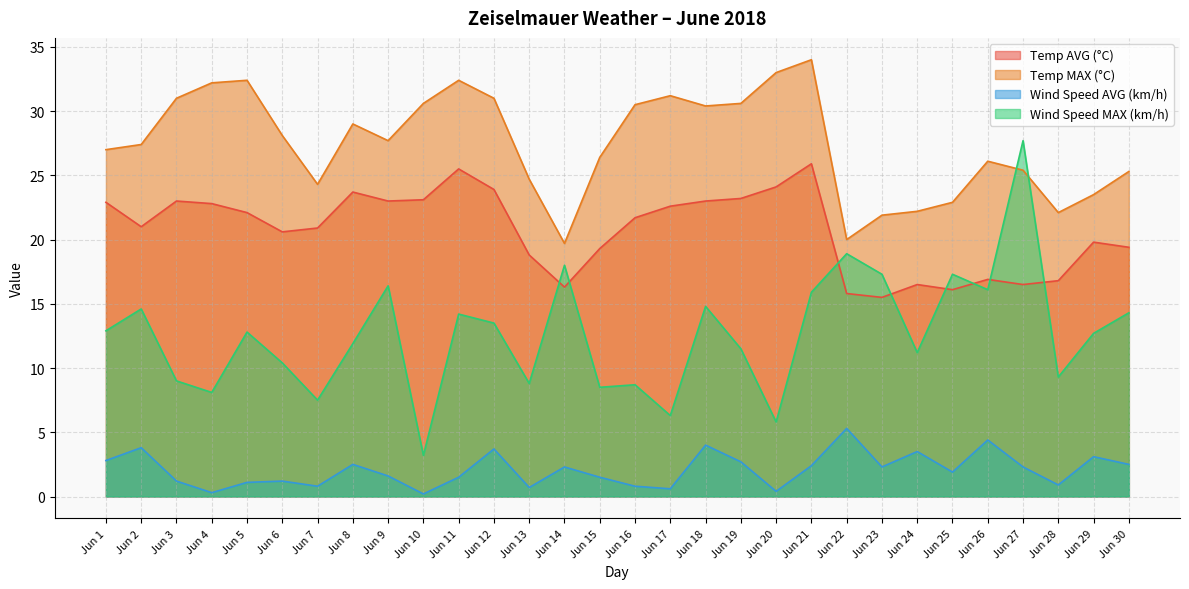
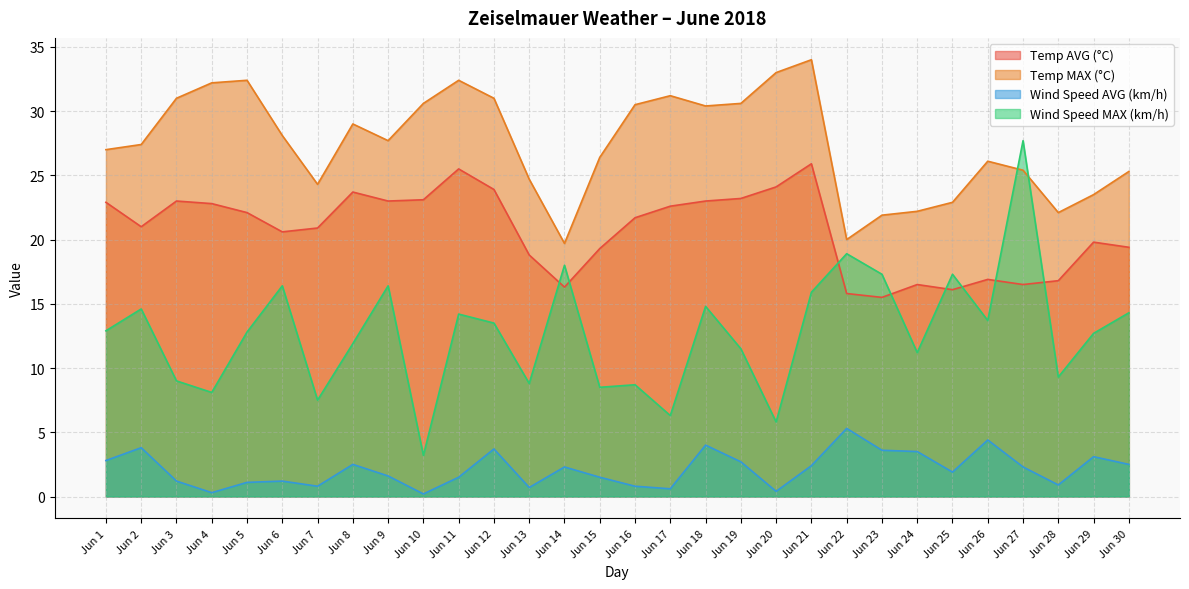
  {
    "Wind Speed AVG (km/h)": {
      "Jun 1": 2.8,
      "Jun 2": 3.8,
      "Jun 3": 1.2,
      "Jun 4": 0.3,
      "Jun 5": 1.1,
      "Jun 6": 1.2,
      "Jun 7": 0.8,
      "Jun 8": 2.5,
      "Jun 9": 1.6,
      "Jun 10": 0.2,
      "Jun 11": 1.5,
      "Jun 12": 3.7,
      "Jun 13": 0.7,
      "Jun 14": 2.3,
      "Jun 15": 1.5,
      "Jun 16": 0.8,
      "Jun 17": 0.6,
      "Jun 18": 4.0,
      "Jun 19": 2.7,
      "Jun 20": 0.4,
      "Jun 21": 2.4,
      "Jun 22": 5.3,
-     "Jun 23": 2.3,
+     "Jun 23": 3.6,
      "Jun 24": 3.5,
      "Jun 25": 1.9,
      "Jun 26": 4.4,
      "Jun 27": 2.3,
      "Jun 28": 0.9,
      "Jun 29": 3.1,
      "Jun 30": 2.5
    },
    "Wind Speed MAX (km/h)": {
      "Jun 1": 12.9,
      "Jun 2": 14.6,
      "Jun 3": 9.0,
      "Jun 4": 8.1,
      "Jun 5": 12.8,
-     "Jun 6": 10.4,
+     "Jun 6": 16.4,
      "Jun 7": 7.5,
      "Jun 8": 11.9,
      "Jun 9": 16.4,
      "Jun 10": 3.2,
      "Jun 11": 14.2,
      "Jun 12": 13.5,
      "Jun 13": 8.8,
      "Jun 14": 18.0,
      "Jun 15": 8.5,
      "Jun 16": 8.7,
      "Jun 17": 6.3,
      "Jun 18": 14.8,
      "Jun 19": 11.5,
      "Jun 20": 5.8,
      "Jun 21": 15.9,
      "Jun 22": 18.9,
      "Jun 23": 17.3,
      "Jun 24": 11.2,
      "Jun 25": 17.3,
-     "Jun 26": 16.1,
+     "Jun 26": 13.7,
      "Jun 27": 27.7,
      "Jun 28": 9.3,
      "Jun 29": 12.7,
      "Jun 30": 14.3
    }
  }
